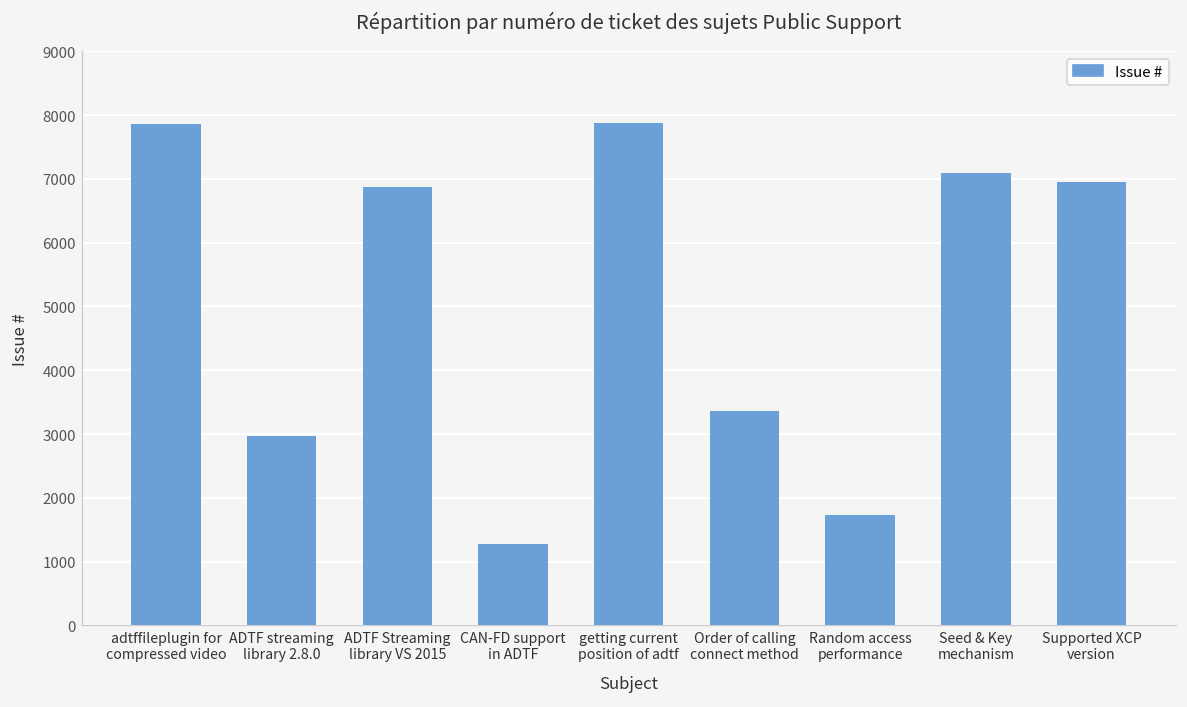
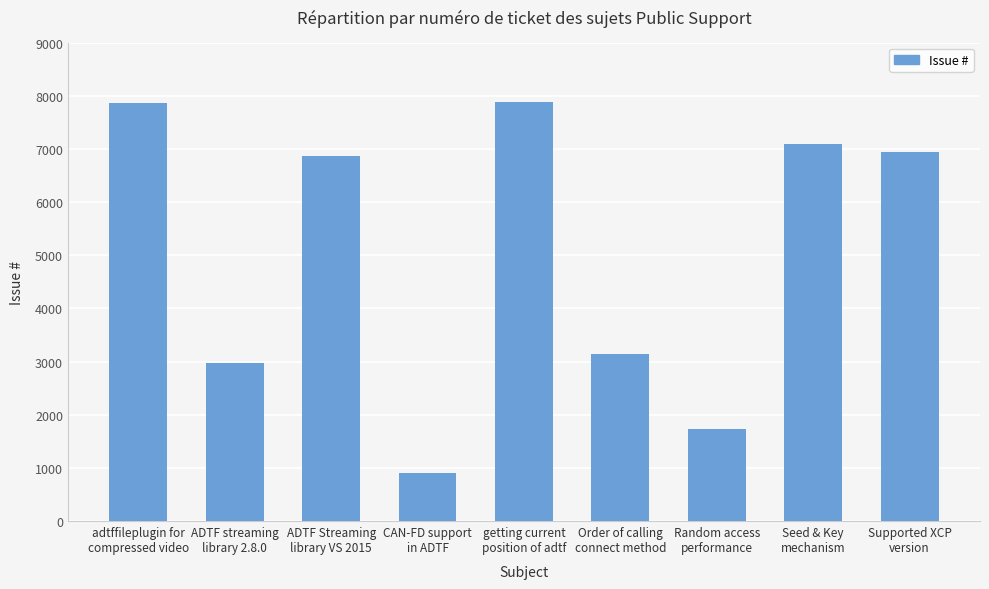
  {
    "adtffileplugin for compressed video": 7900,
    "ADTF streaming library 2.8.0": 3000,
    "ADTF Streaming library VS 2015": 6900,
-   "CAN-FD support in ADTF": 1300,
+   "CAN-FD support in ADTF": 900,
    "getting current position of adtf": 7900,
-   "Order of calling connect method": 3400,
+   "Order of calling connect method": 3200,
    "Random access performance": 1700,
    "Seed & Key mechanism": 7100,
    "Supported XCP version": 6900
  }
